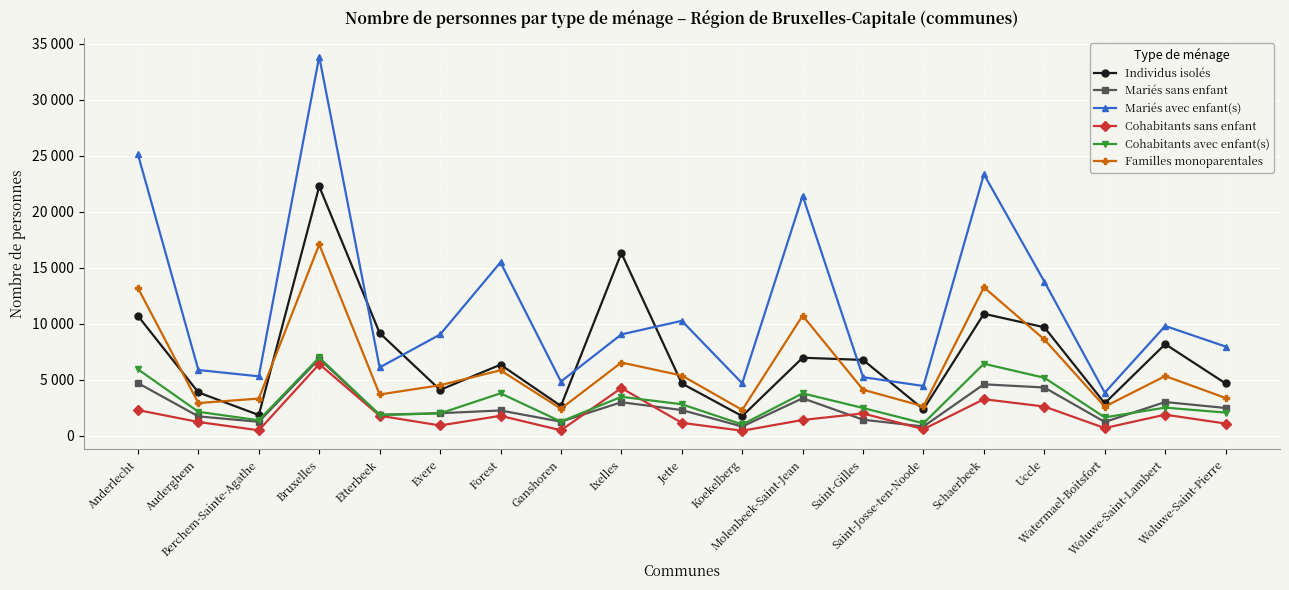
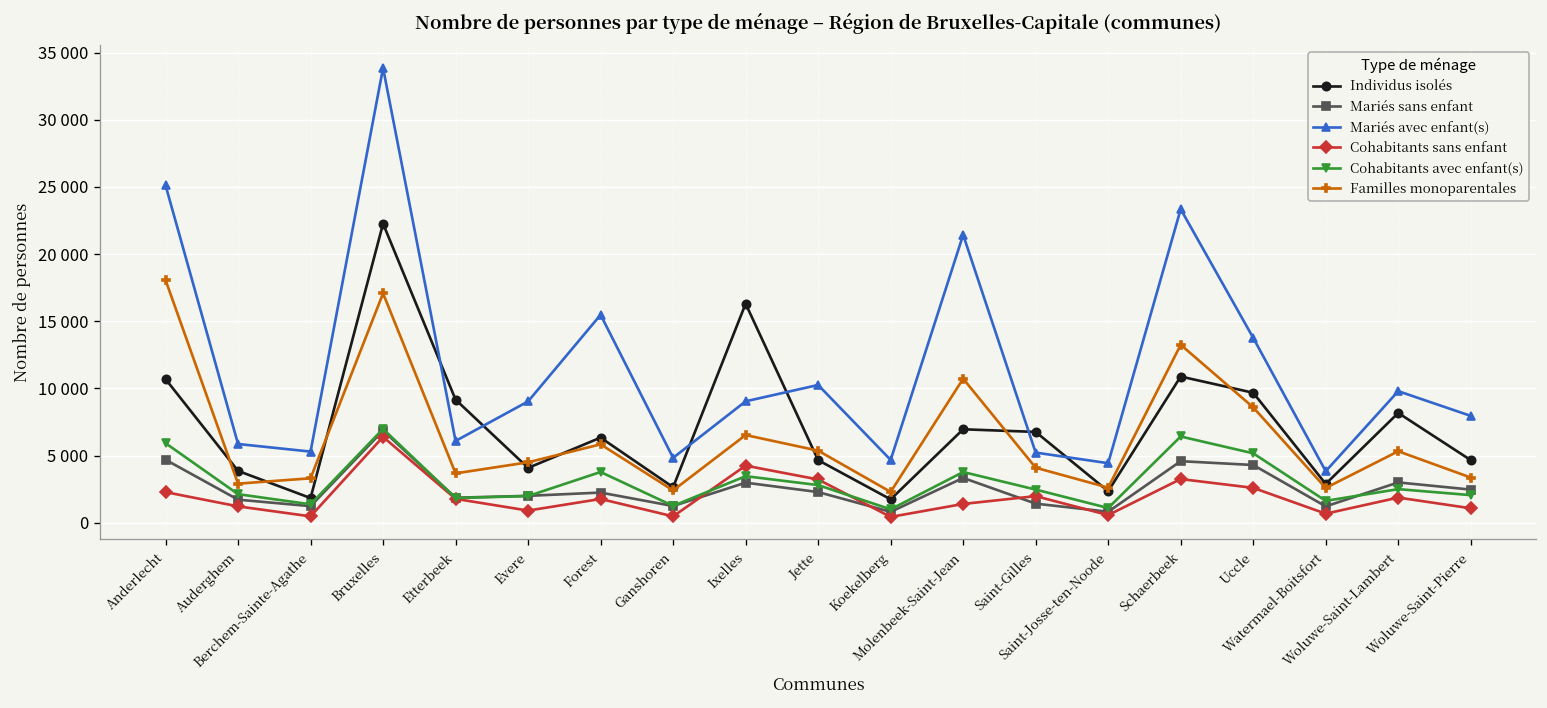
  {
    "Individus isolés": {
      "Anderlecht": 10700,
      "Auderghem": 3900,
      "Berchem-Sainte-Agathe": 1800,
      "Bruxelles": 22300,
      "Etterbeek": 9200,
      "Evere": 4100,
      "Forest": 6300,
      "Ganshoren": 2600,
      "Ixelles": 16300,
      "Jette": 4700,
      "Koekelberg": 1700,
      "Molenbeek-Saint-Jean": 7000,
      "Saint-Gilles": 6800,
      "Saint-Josse-ten-Noode": 2300,
      "Schaerbeek": 10900,
      "Uccle": 9700,
      "Watermael-Boitsfort": 2900,
      "Woluwe-Saint-Lambert": 8200,
      "Woluwe-Saint-Pierre": 4700
    },
    "Mariés sans enfant": {
      "Anderlecht": 4700,
      "Auderghem": 1700,
      "Forest": 2200,
      "Ixelles": 3000,
      "Jette": 2300,
      "Molenbeek-Saint-Jean": 3300,
      "Saint-Gilles": 1400,
      "Saint-Josse-ten-Noode": 800,
      "Schaerbeek": 4600,
      "Uccle": 4300,
      "Watermael-Boitsfort": 1200,
      "Woluwe-Saint-Lambert": 3000,
      "Woluwe-Saint-Pierre": 2500
    },
    "Mariés avec enfant(s)": {
      "Anderlecht": 25100,
      "Auderghem": 5900,
      "Berchem-Sainte-Agathe": 5300,
      "Bruxelles": 33900,
      "Etterbeek": 6100,
      "Evere": 9000,
      "Forest": 15500,
      "Ganshoren": 4800,
      "Ixelles": 9000,
      "Jette": 10300,
      "Koekelberg": 4700,
      "Molenbeek-Saint-Jean": 21400,
      "Saint-Gilles": 5200,
      "Saint-Josse-ten-Noode": 4400,
      "Schaerbeek": 23300,
      "Uccle": 13800,
      "Watermael-Boitsfort": 3800,
      "Woluwe-Saint-Lambert": 9800,
      "Woluwe-Saint-Pierre": 8000
    },
    "Cohabitants sans enfant": {
      "Anderlecht": 2300,
      "Auderghem": 1200,
      "Berchem-Sainte-Agathe": 500,
      "Bruxelles": 6400,
      "Evere": 900,
      "Forest": 1800,
      "Ganshoren": 500,
      "Ixelles": 4300,
-     "Jette": 1100,
+     "Jette": 3200,
      "Koekelberg": 400,
      "Molenbeek-Saint-Jean": 1400,
      "Saint-Gilles": 2000,
      "Saint-Josse-ten-Noode": 600,
      "Schaerbeek": 3300,
      "Uccle": 2600,
      "Watermael-Boitsfort": 700,
      "Woluwe-Saint-Lambert": 1900,
      "Woluwe-Saint-Pierre": 1100
    },
    "Cohabitants avec enfant(s)": {
      "Anderlecht": 5900,
      "Auderghem": 2100,
      "Forest": 3800,
      "Ixelles": 3500,
      "Jette": 2800,
      "Molenbeek-Saint-Jean": 3800,
      "Saint-Gilles": 2500,
      "Saint-Josse-ten-Noode": 1100,
      "Schaerbeek": 6400,
      "Uccle": 5200,
      "Watermael-Boitsfort": 1600,
      "Woluwe-Saint-Lambert": 2500,
      "Woluwe-Saint-Pierre": 2100
    },
    "Familles monoparentales": {
-     "Anderlecht": 13200,
+     "Anderlecht": 18100,
      "Auderghem": 2900,
      "Berchem-Sainte-Agathe": 3300,
      "Bruxelles": 17100,
      "Etterbeek": 3700,
      "Evere": 4500,
      "Forest": 5800,
      "Ganshoren": 2400,
      "Ixelles": 6500,
      "Jette": 5400,
      "Koekelberg": 2300,
      "Molenbeek-Saint-Jean": 10700,
      "Saint-Gilles": 4100,
      "Saint-Josse-ten-Noode": 2600,
      "Schaerbeek": 13200,
      "Uccle": 8600,
      "Watermael-Boitsfort": 2600,
      "Woluwe-Saint-Lambert": 5300,
      "Woluwe-Saint-Pierre": 3400
    }
  }
